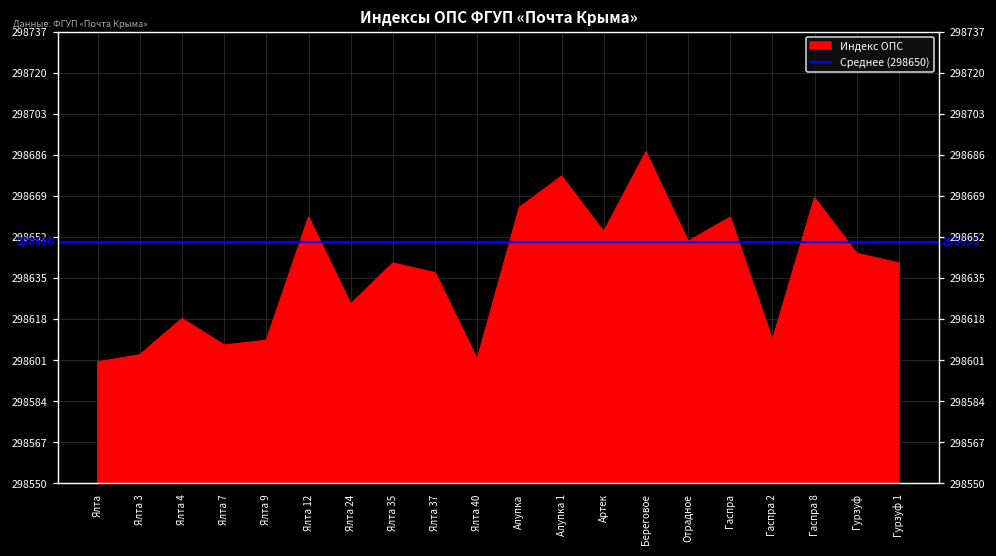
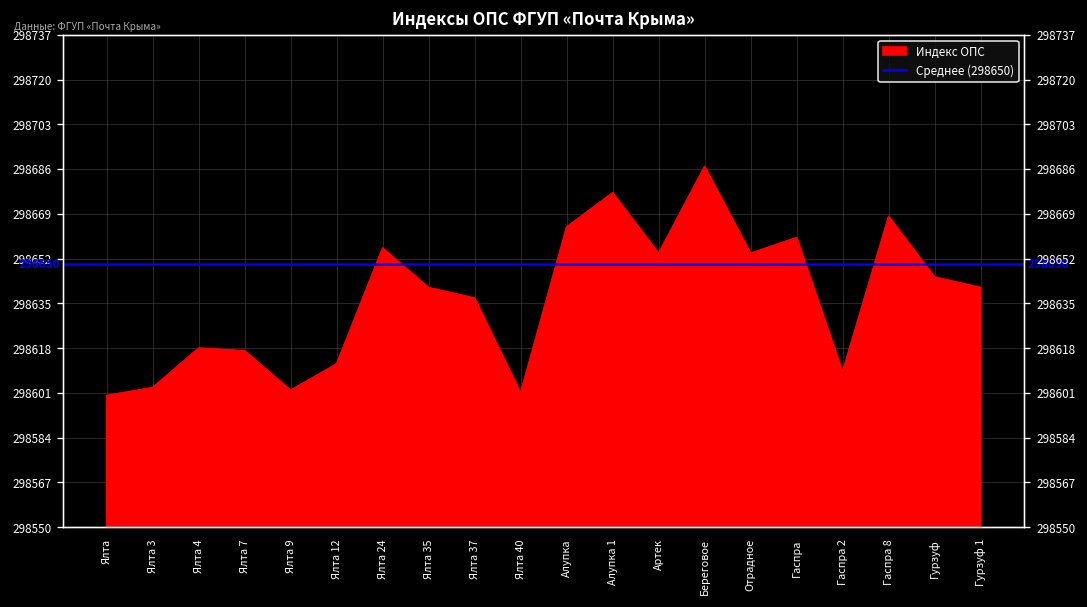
  {
    "Ялта": 298600,
    "Ялта 3": 298603,
    "Ялта 4": 298618,
-   "Ялта 7": 298607,
-   "Ялта 9": 298609,
-   "Ялта 12": 298660,
-   "Ялта 24": 298624,
+   "Ялта 7": 298617,
+   "Ялта 9": 298602,
+   "Ялта 12": 298612,
+   "Ялта 24": 298656,
    "Ялта 35": 298641,
    "Ялта 37": 298637,
    "Ялта 40": 298601,
    "Алупка": 298664,
    "Алупка 1": 298677,
    "Артек": 298654,
    "Береговое": 298687,
-   "Отрадное": 298650,
+   "Отрадное": 298654,
    "Гаспра": 298660,
    "Гаспра 2": 298609,
    "Гаспра 8": 298668,
    "Гурзуф": 298645,
    "Гурзуф 1": 298641
  }
